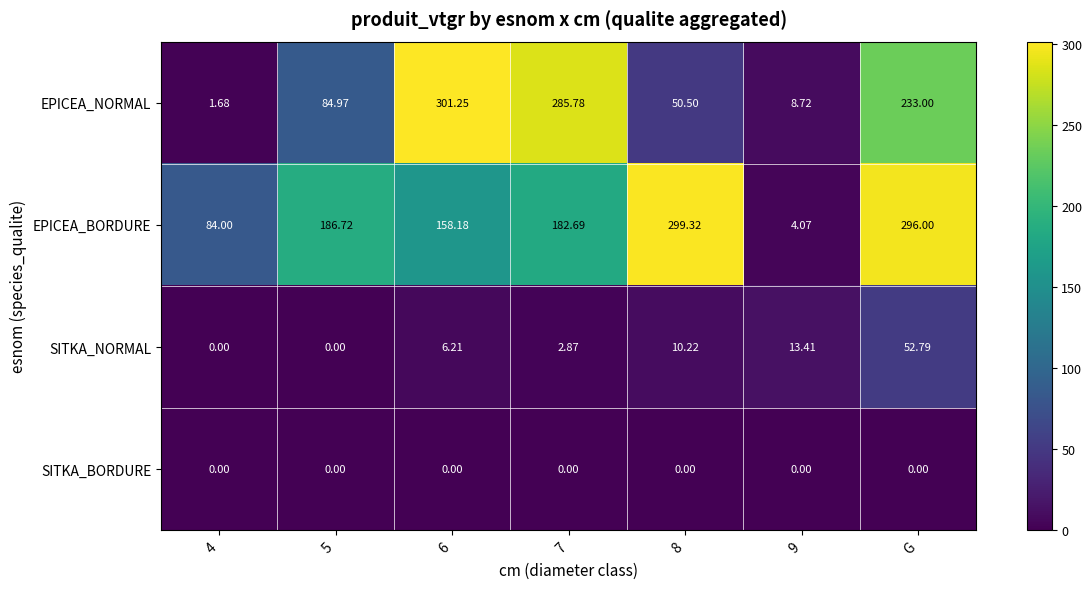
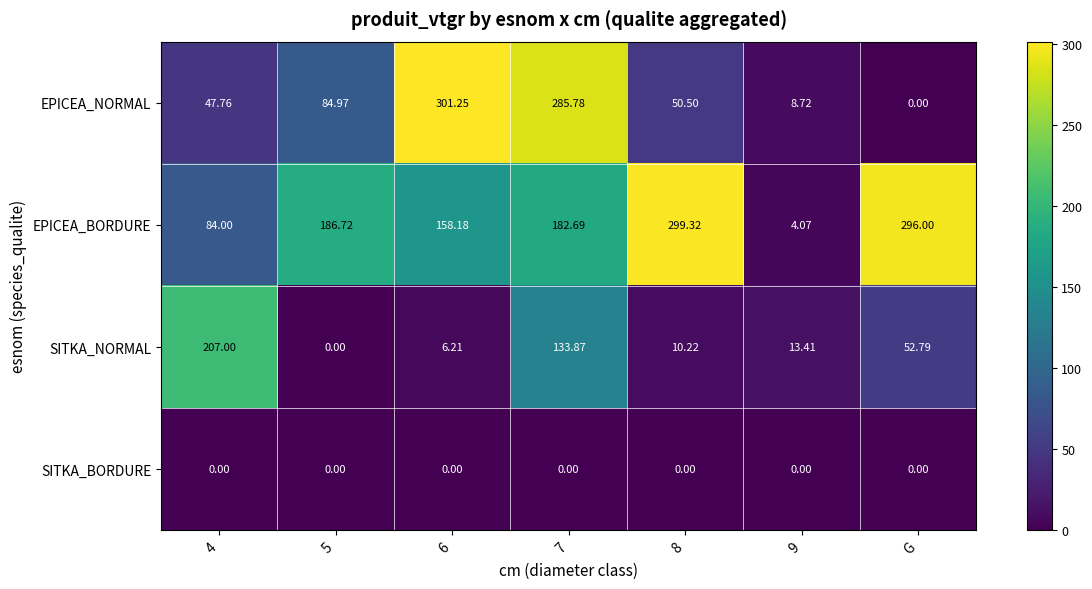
  {
    "EPICEA_NORMAL": {
-     "4": 1.68,
+     "4": 47.76,
      "5": 84.97,
      "6": 301.25,
      "7": 285.78,
      "8": 50.50,
      "9": 8.72,
-     "G": 233.00
+     "G": 0.00
    },
    "EPICEA_BORDURE": {
      "4": 84.00,
      "5": 186.72,
      "6": 158.18,
      "7": 182.69,
      "8": 299.32,
      "9": 4.07,
      "G": 296.00
    },
    "SITKA_NORMAL": {
-     "4": 0.00,
+     "4": 207.00,
      "5": 0.00,
      "6": 6.21,
-     "7": 2.87,
+     "7": 133.87,
      "8": 10.22,
      "9": 13.41,
      "G": 52.79
    },
    "SITKA_BORDURE": {
      "4": 0.00,
      "5": 0.00,
      "6": 0.00,
      "7": 0.00,
      "8": 0.00,
      "9": 0.00,
      "G": 0.00
    }
  }
